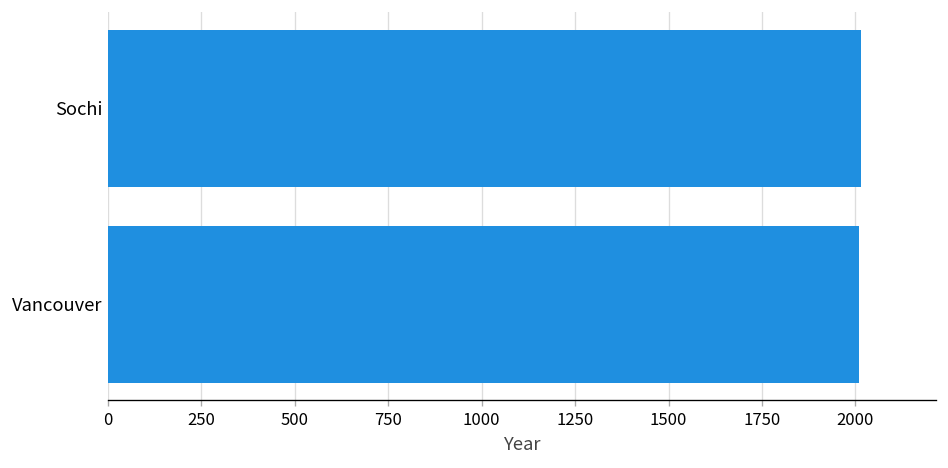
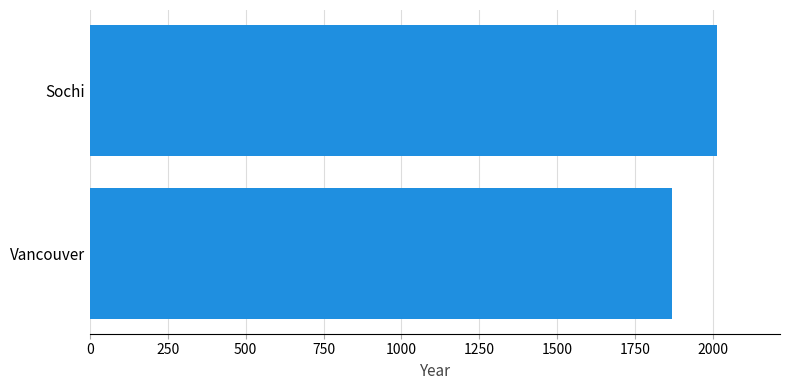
  {
    "Sochi": 2010,
-   "Vancouver": 2010
+   "Vancouver": 1870
  }
